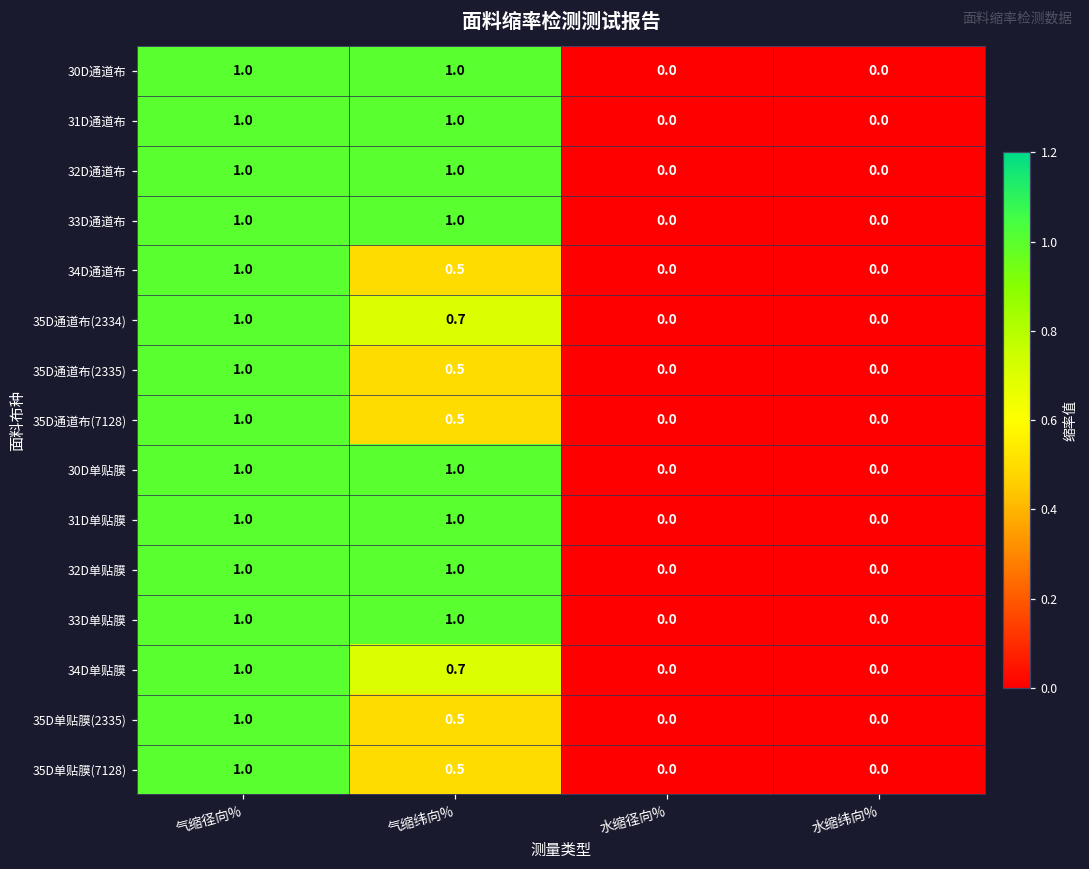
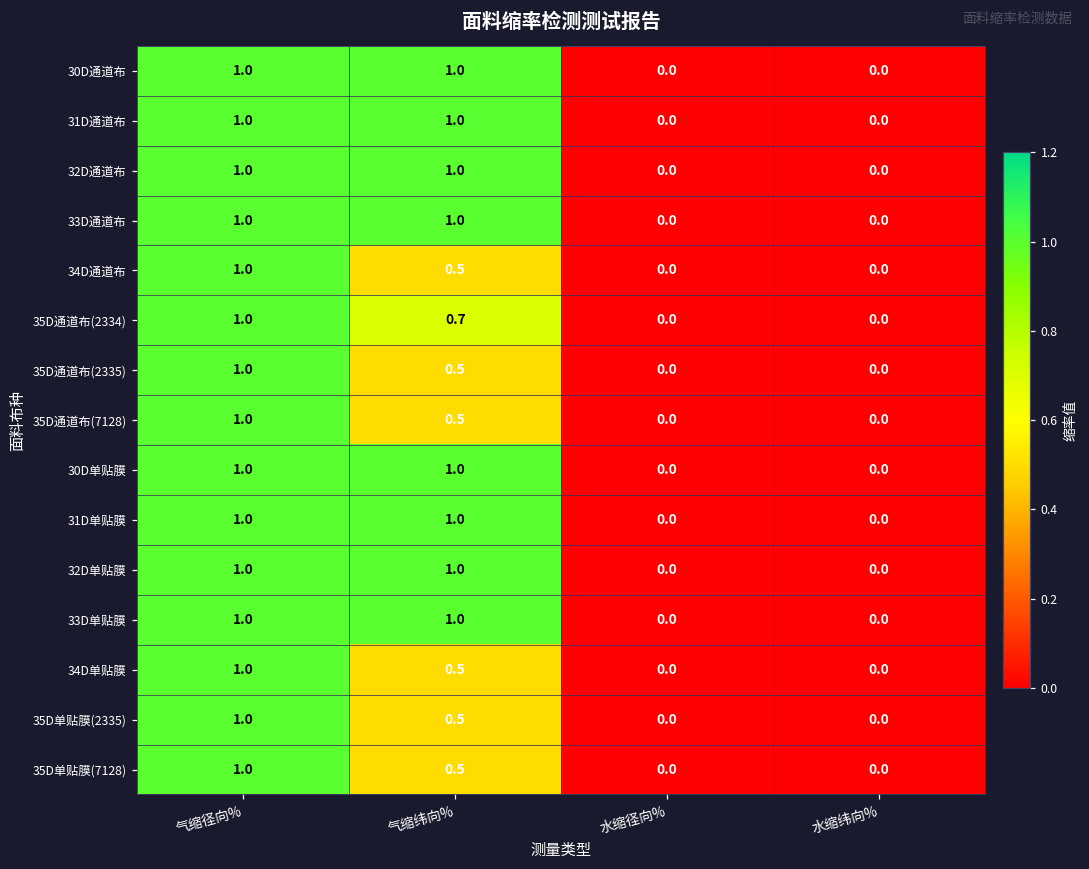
  {
    "30D通道布": {
      "气缩径向%": 1.0,
      "气缩纬向%": 1.0,
      "水缩径向%": 0.0,
      "水缩纬向%": 0.0
    },
    "31D通道布": {
      "气缩径向%": 1.0,
      "气缩纬向%": 1.0,
      "水缩径向%": 0.0,
      "水缩纬向%": 0.0
    },
    "32D通道布": {
      "气缩径向%": 1.0,
      "气缩纬向%": 1.0,
      "水缩径向%": 0.0,
      "水缩纬向%": 0.0
    },
    "33D通道布": {
      "气缩径向%": 1.0,
      "气缩纬向%": 1.0,
      "水缩径向%": 0.0,
      "水缩纬向%": 0.0
    },
    "34D通道布": {
      "气缩径向%": 1.0,
      "气缩纬向%": 0.5,
      "水缩径向%": 0.0,
      "水缩纬向%": 0.0
    },
    "35D通道布(2334)": {
      "气缩径向%": 1.0,
      "气缩纬向%": 0.7,
      "水缩径向%": 0.0,
      "水缩纬向%": 0.0
    },
    "35D通道布(2335)": {
      "气缩径向%": 1.0,
      "气缩纬向%": 0.5,
      "水缩径向%": 0.0,
      "水缩纬向%": 0.0
    },
    "35D通道布(7128)": {
      "气缩径向%": 1.0,
      "气缩纬向%": 0.5,
      "水缩径向%": 0.0,
      "水缩纬向%": 0.0
    },
    "30D单贴膜": {
      "气缩径向%": 1.0,
      "气缩纬向%": 1.0,
      "水缩径向%": 0.0,
      "水缩纬向%": 0.0
    },
    "31D单贴膜": {
      "气缩径向%": 1.0,
      "气缩纬向%": 1.0,
      "水缩径向%": 0.0,
      "水缩纬向%": 0.0
    },
    "32D单贴膜": {
      "气缩径向%": 1.0,
      "气缩纬向%": 1.0,
      "水缩径向%": 0.0,
      "水缩纬向%": 0.0
    },
    "33D单贴膜": {
      "气缩径向%": 1.0,
      "气缩纬向%": 1.0,
      "水缩径向%": 0.0,
      "水缩纬向%": 0.0
    },
    "34D单贴膜": {
      "气缩径向%": 1.0,
-     "气缩纬向%": 0.7,
+     "气缩纬向%": 0.5,
      "水缩径向%": 0.0,
      "水缩纬向%": 0.0
    },
    "35D单贴膜(2335)": {
      "气缩径向%": 1.0,
      "气缩纬向%": 0.5,
      "水缩径向%": 0.0,
      "水缩纬向%": 0.0
    },
    "35D单贴膜(7128)": {
      "气缩径向%": 1.0,
      "气缩纬向%": 0.5,
      "水缩径向%": 0.0,
      "水缩纬向%": 0.0
    }
  }
